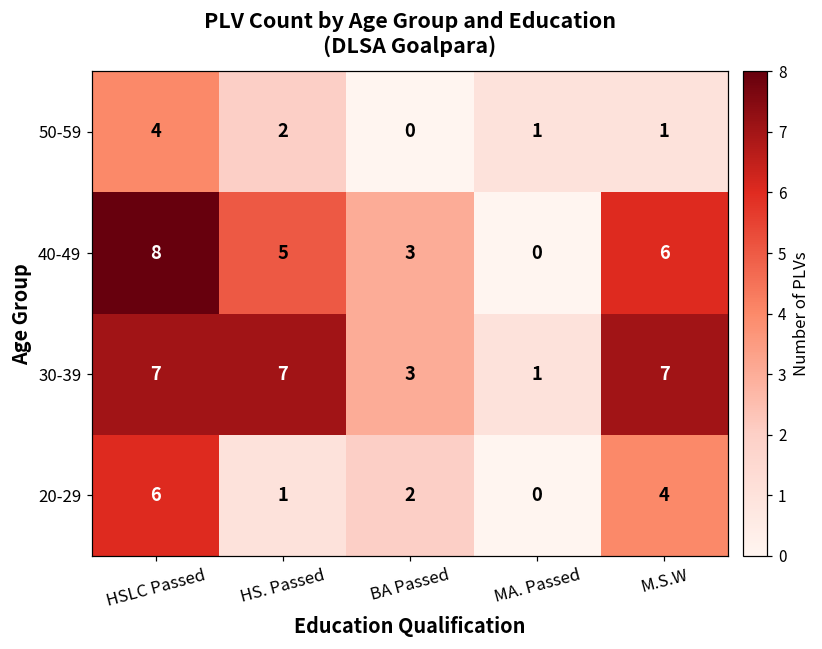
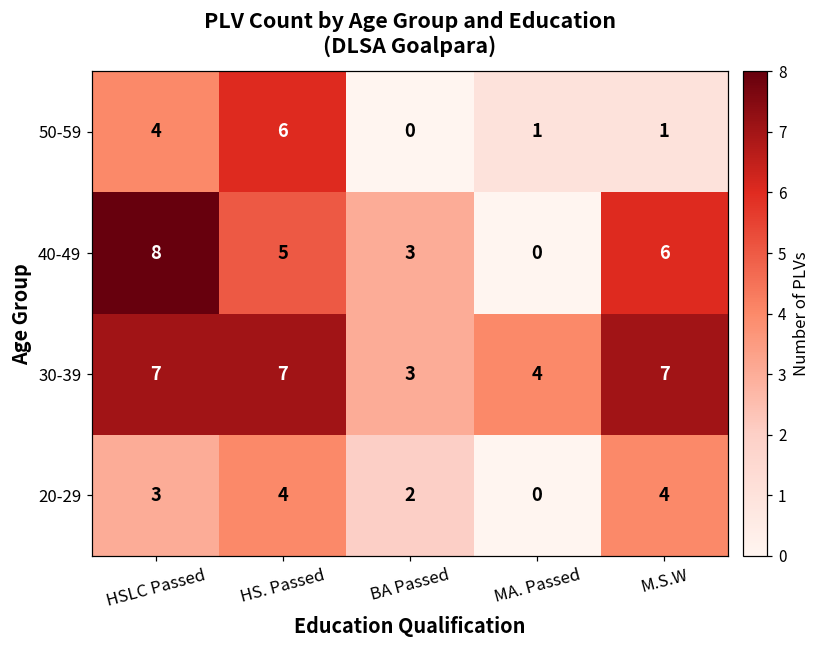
  {
    "50-59": {
      "HSLC Passed": 4,
-     "HS. Passed": 2,
+     "HS. Passed": 6,
      "BA Passed": 0,
      "MA. Passed": 1,
      "M.S.W": 1
    },
    "40-49": {
      "HSLC Passed": 8,
      "HS. Passed": 5,
      "BA Passed": 3,
      "MA. Passed": 0,
      "M.S.W": 6
    },
    "30-39": {
      "HSLC Passed": 7,
      "HS. Passed": 7,
      "BA Passed": 3,
-     "MA. Passed": 1,
+     "MA. Passed": 4,
      "M.S.W": 7
    },
    "20-29": {
-     "HSLC Passed": 6,
-     "HS. Passed": 1,
+     "HSLC Passed": 3,
+     "HS. Passed": 4,
      "BA Passed": 2,
      "MA. Passed": 0,
      "M.S.W": 4
    }
  }
